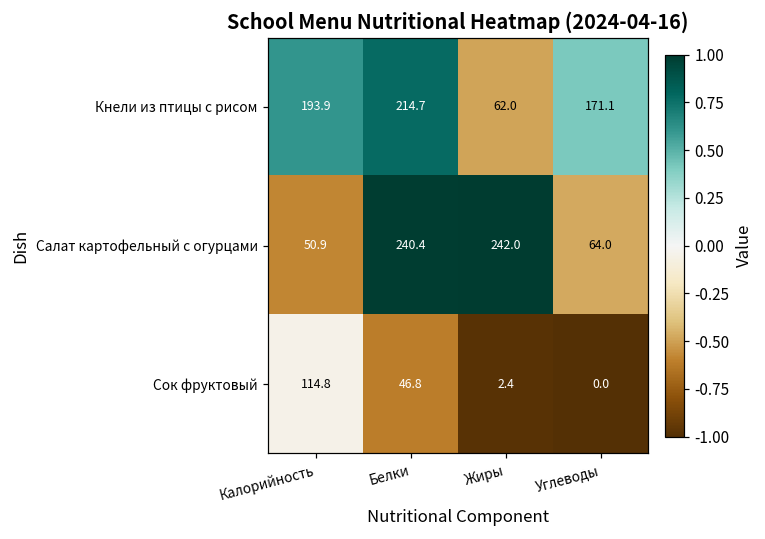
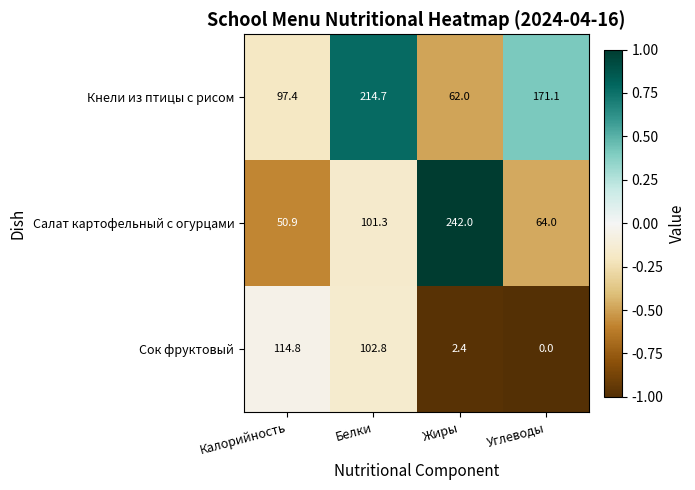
  {
    "Кнели из птицы с рисом": {
-     "Калорийность": 193.9,
+     "Калорийность": 97.4,
      "Белки": 214.7,
      "Жиры": 62.0,
      "Углеводы": 171.1
    },
    "Салат картофельный с огурцами": {
      "Калорийность": 50.9,
-     "Белки": 240.4,
+     "Белки": 101.3,
      "Жиры": 242.0,
      "Углеводы": 64.0
    },
    "Сок фруктовый": {
      "Калорийность": 114.8,
-     "Белки": 46.8,
+     "Белки": 102.8,
      "Жиры": 2.4,
      "Углеводы": 0.0
    }
  }
